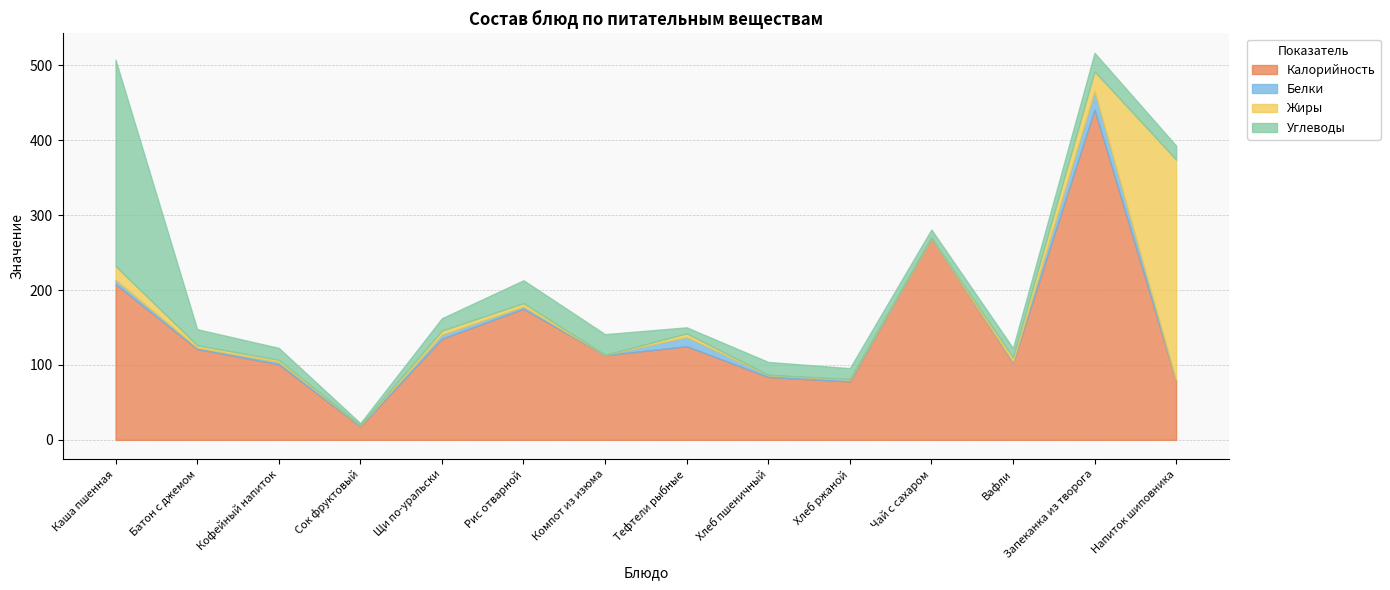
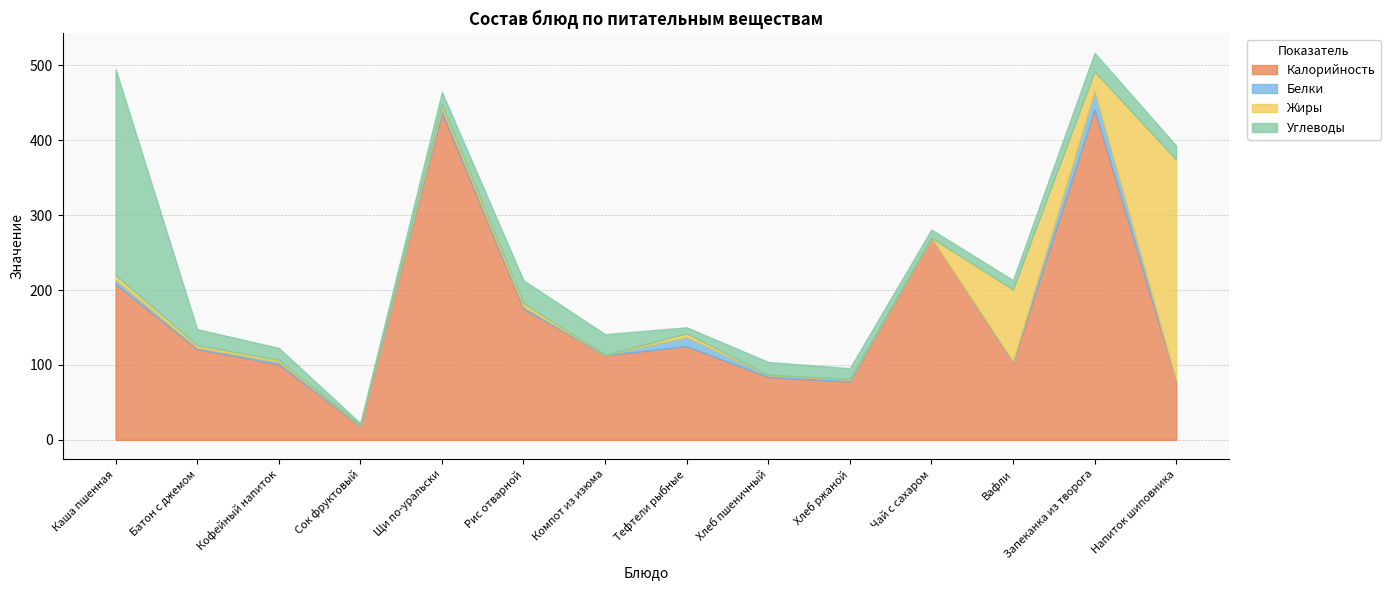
  {
    "Калорийность": {
      "Каша пшенная": 210,
-     "Щи по-уральски": 140,
+     "Щи по-уральски": 440,
      "Тефтели рыбные": 130,
      "Запеканка из творога": 440
    },
    "Белки": {
      "Каша пшенная": 10,
      "Щи по-уральски": 10,
      "Тефтели рыбные": 10,
      "Запеканка из творога": 20
    },
    "Жиры": {
-     "Каша пшенная": 20,
+     "Каша пшенная": 10,
      "Щи по-уральски": 10,
      "Рис отварной": 0,
      "Тефтели рыбные": 0,
-     "Вафли": 10,
+     "Вафли": 100,
      "Запеканка из творога": 30,
      "Напиток шиповника": 290
    },
    "Углеводы": {
      "Каша пшенная": 280,
      "Батон с джемом": 20,
      "Кофейный напиток": 20,
      "Щи по-уральски": 20,
      "Рис отварной": 30,
      "Компот из изюма": 30,
      "Тефтели рыбные": 10,
      "Хлеб пшеничный": 20,
      "Хлеб ржаной": 10,
      "Чай с сахаром": 10,
      "Вафли": 10,
      "Запеканка из творога": 20,
      "Напиток шиповника": 20
    }
  }
